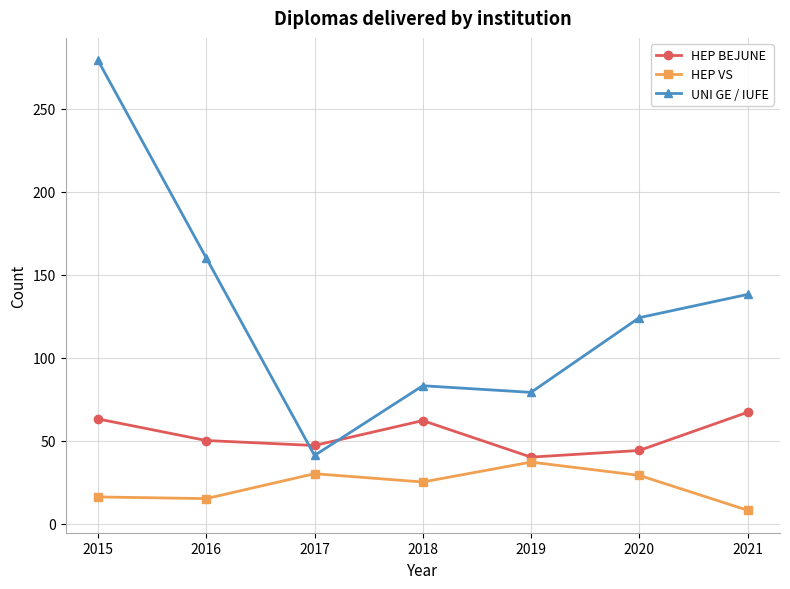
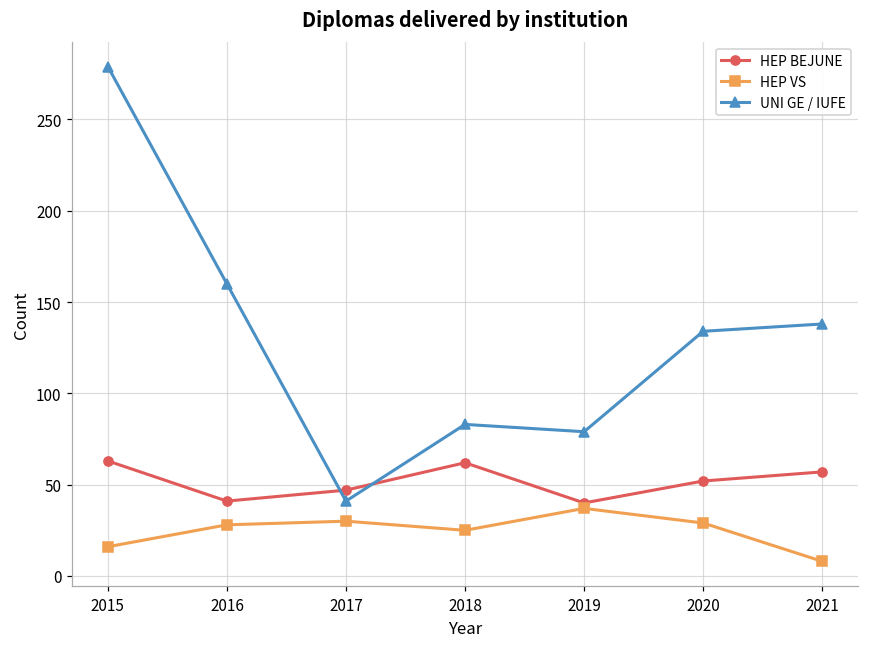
  {
    "HEP BEJUNE": {
      "2015": 63,
-     "2016": 50,
+     "2016": 41,
      "2017": 47,
      "2018": 62,
      "2019": 40,
-     "2020": 44,
-     "2021": 67
+     "2020": 52,
+     "2021": 57
    },
    "HEP VS": {
      "2015": 16,
-     "2016": 15,
+     "2016": 28,
      "2017": 30,
      "2018": 25,
      "2019": 37,
      "2020": 29,
      "2021": 8
    },
    "UNI GE / IUFE": {
      "2015": 279,
      "2016": 160,
      "2017": 41,
      "2018": 83,
      "2019": 79,
-     "2020": 124,
+     "2020": 134,
      "2021": 138
    }
  }
